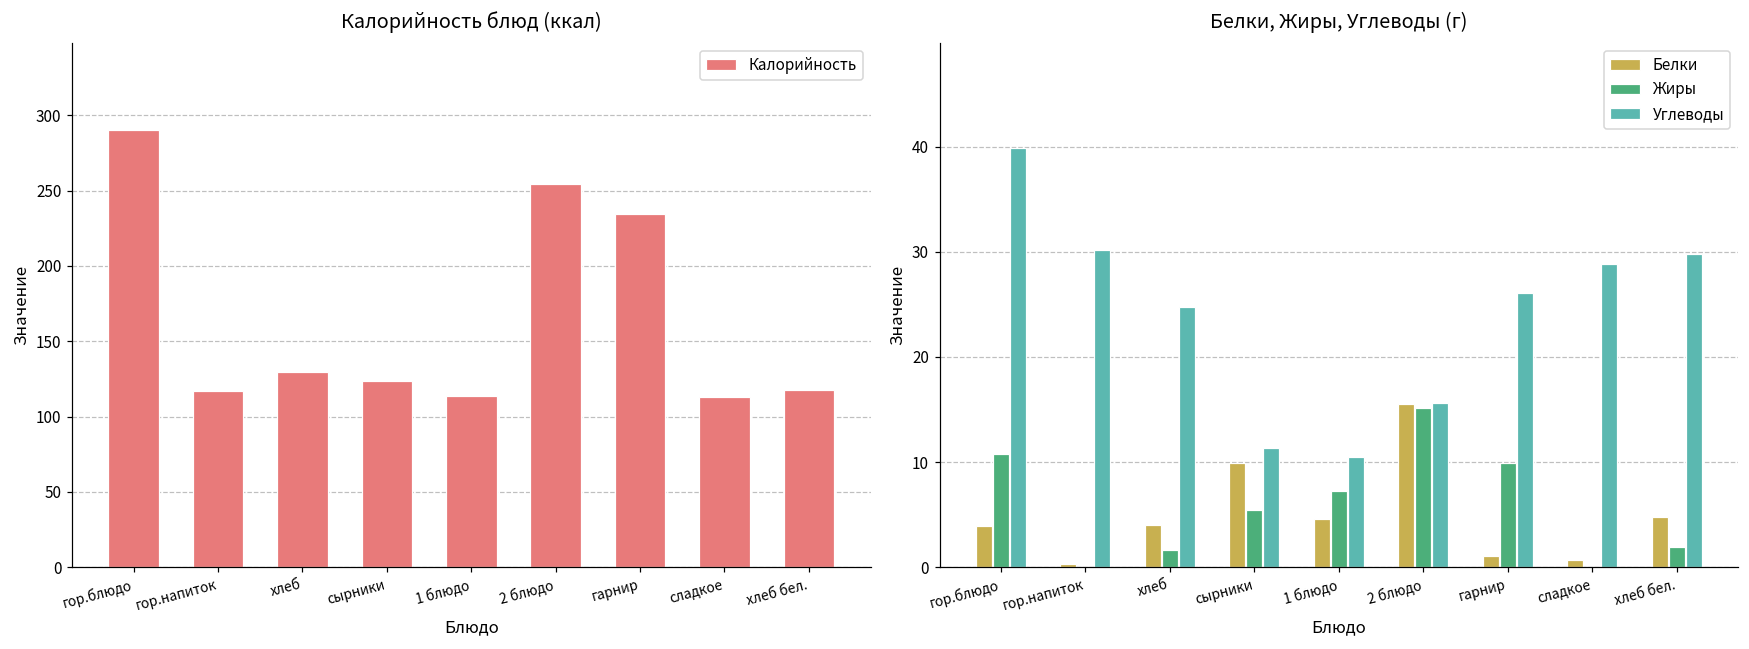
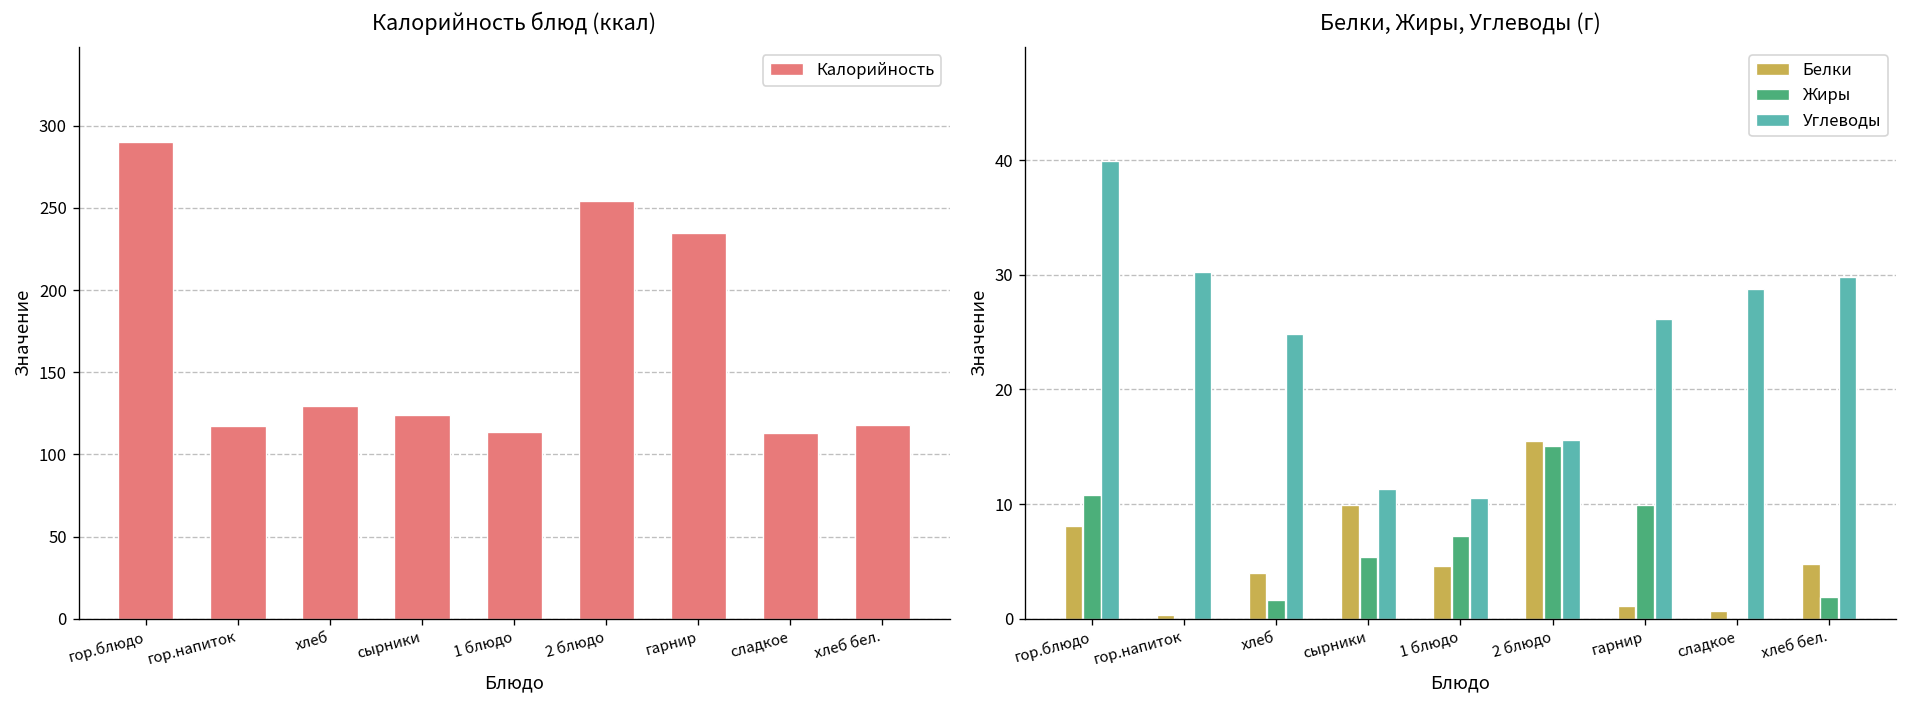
  {
    "Калорийность блюд (ккал)": {
      "гор.блюдо": 290,
      "гор.напиток": 117,
      "хлеб": 129,
      "сырники": 124,
      "1 блюдо": 113,
      "2 блюдо": 254,
      "гарнир": 235,
      "сладкое": 113,
      "хлеб бел.": 118
    },
    "Белки, Жиры, Углеводы (г)": {
      "Белки": {
-       "гор.блюдо": 4,
+       "гор.блюдо": 8,
        "гор.напиток": 0,
        "хлеб": 4,
        "сырники": 10,
        "1 блюдо": 5,
        "2 блюдо": 16,
        "гарнир": 1,
        "сладкое": 1,
        "хлеб бел.": 5
      }
    }
  }
